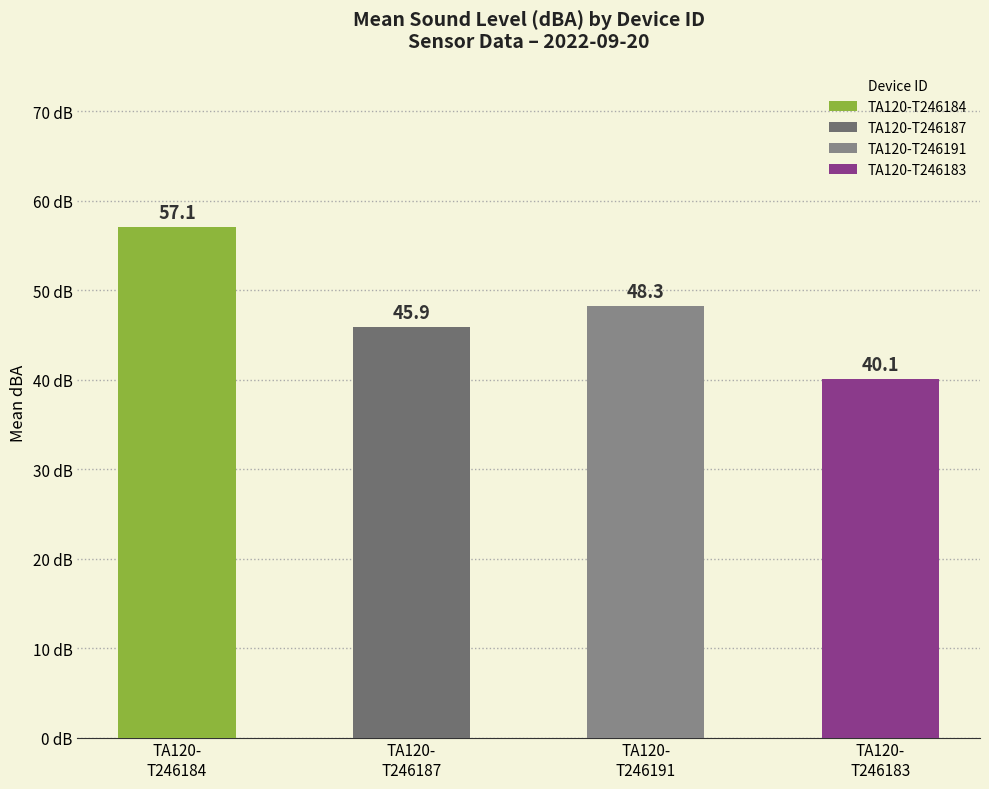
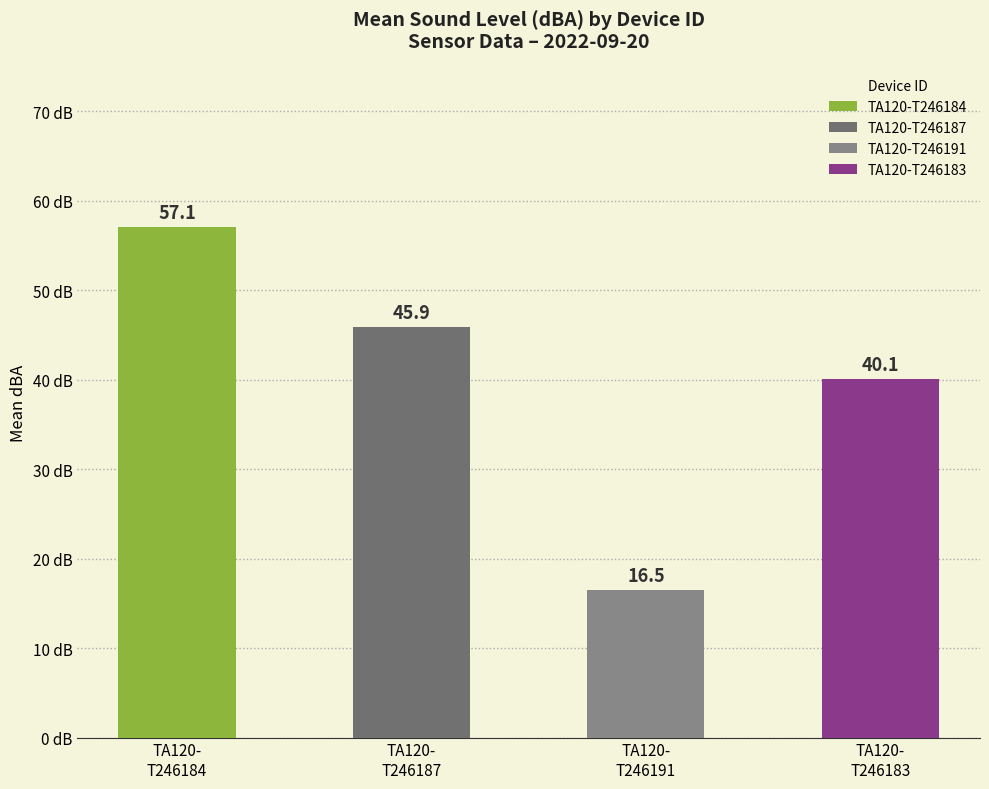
  {
    "TA120- T246184": 57.1,
    "TA120- T246187": 45.9,
-   "TA120- T246191": 48.3,
+   "TA120- T246191": 16.5,
    "TA120- T246183": 40.1
  }
